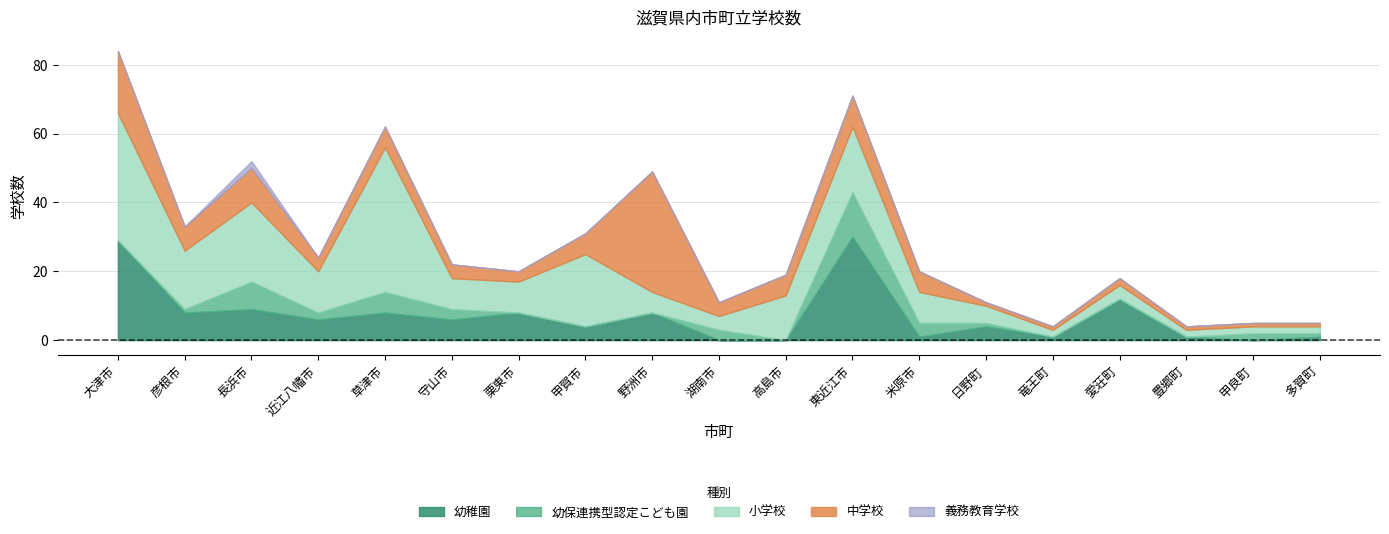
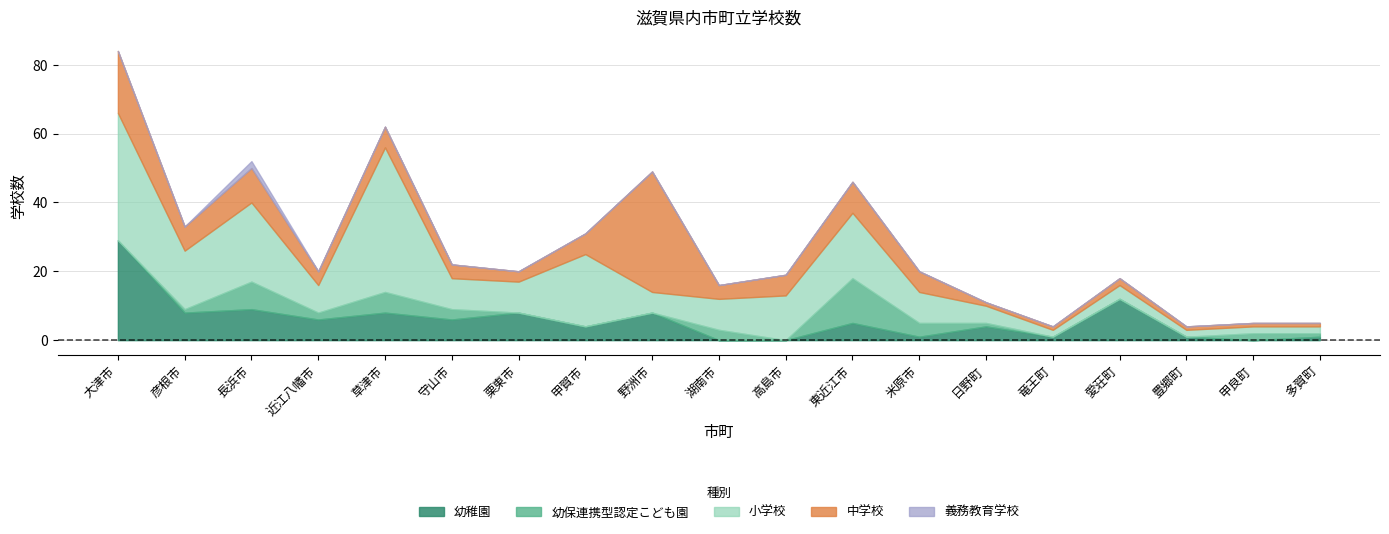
  {
    "幼稚園": {
      "彦根市": 8,
      "長浜市": 9,
      "近江八幡市": 6,
      "草津市": 8,
      "守山市": 6,
      "湖南市": 0,
-     "東近江市": 30,
+     "東近江市": 5,
      "米原市": 1,
      "日野町": 4,
      "甲良町": 0,
      "多賀町": 1
    },
    "幼保連携型認定こども園": {
      "彦根市": 1,
      "長浜市": 8,
      "近江八幡市": 2,
      "草津市": 6,
      "守山市": 3,
      "湖南市": 3,
      "東近江市": 13,
      "米原市": 4,
      "日野町": 1,
      "甲良町": 2,
      "多賀町": 1
    },
    "小学校": {
      "大津市": 37,
      "彦根市": 17,
      "長浜市": 23,
-     "近江八幡市": 12,
+     "近江八幡市": 8,
      "草津市": 42,
      "守山市": 9,
      "栗東市": 9,
      "甲賀市": 21,
      "野洲市": 6,
-     "湖南市": 4,
+     "湖南市": 9,
      "高島市": 13,
      "東近江市": 19,
      "米原市": 9,
      "日野町": 5,
      "竜王町": 2,
      "愛荘町": 4,
      "豊郷町": 2,
      "甲良町": 2,
      "多賀町": 2
    },
    "中学校": {
      "長浜市": 10
    },
    "義務教育学校": {
      "長浜市": 2
    }
  }
